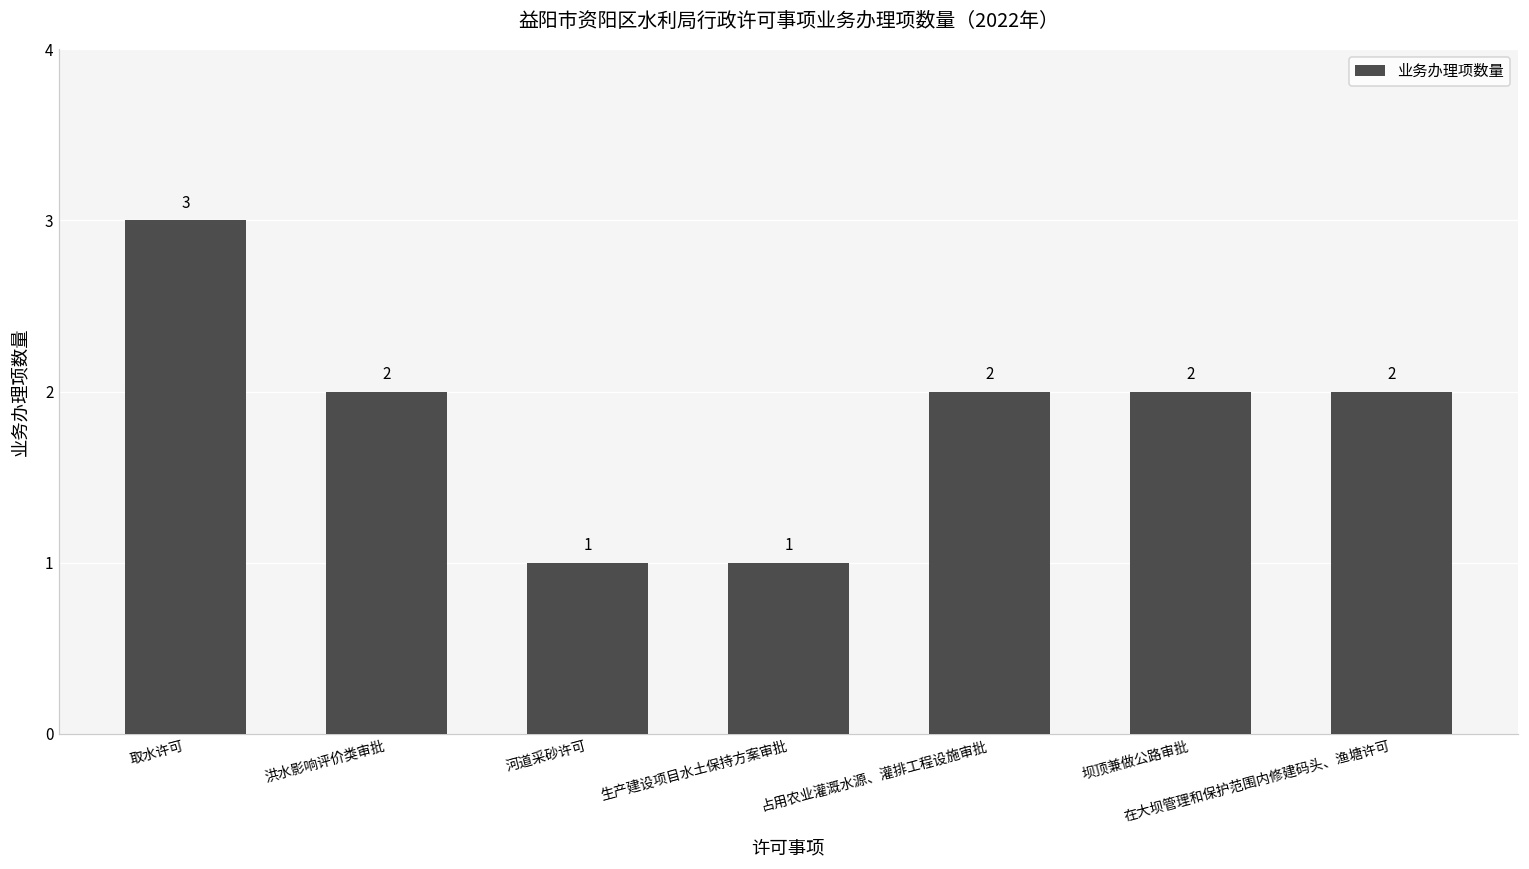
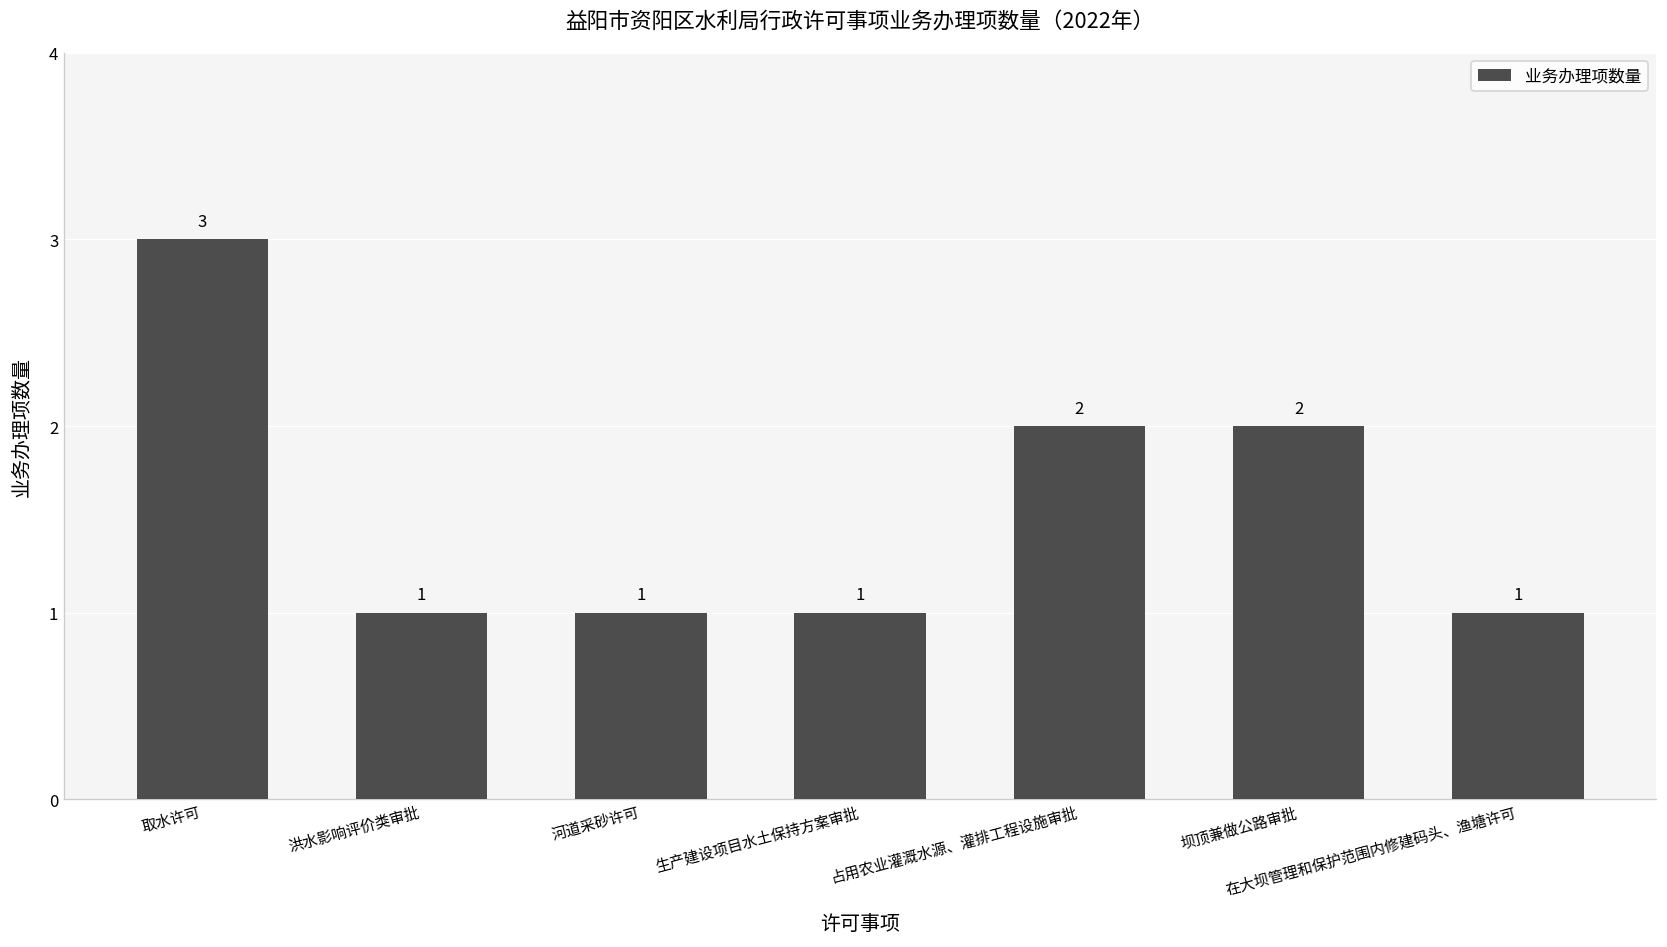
  {
    "取水许可": 3,
-   "洪水影响评价类审批": 2,
+   "洪水影响评价类审批": 1,
    "河道采砂许可": 1,
    "生产建设项目水土保持方案审批": 1,
    "占用农业灌溉水源、灌排工程设施审批": 2,
    "坝顶兼做公路审批": 2,
-   "在大坝管理和保护范围内修建码头、渔塘许可": 2
+   "在大坝管理和保护范围内修建码头、渔塘许可": 1
  }
